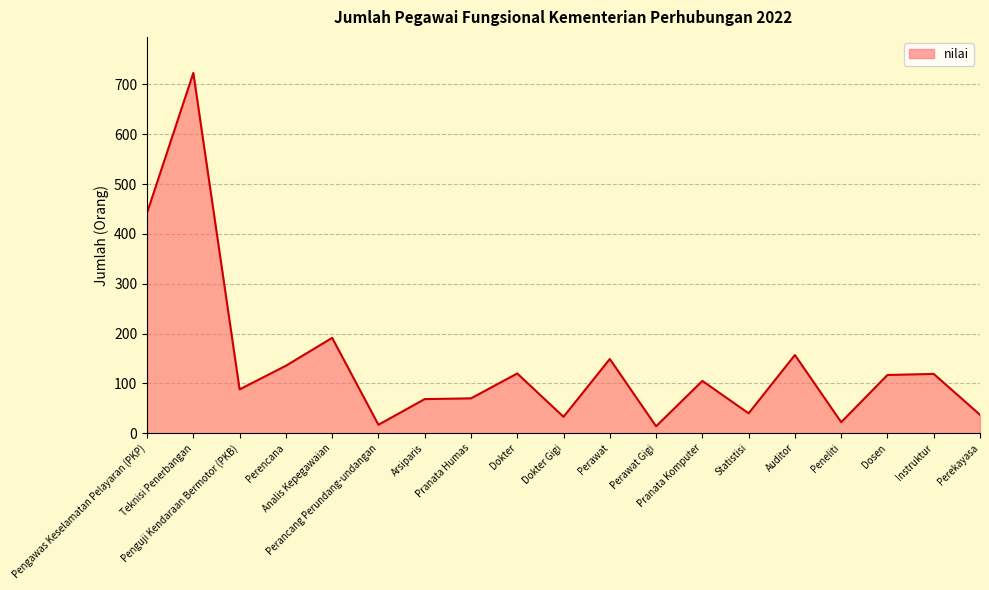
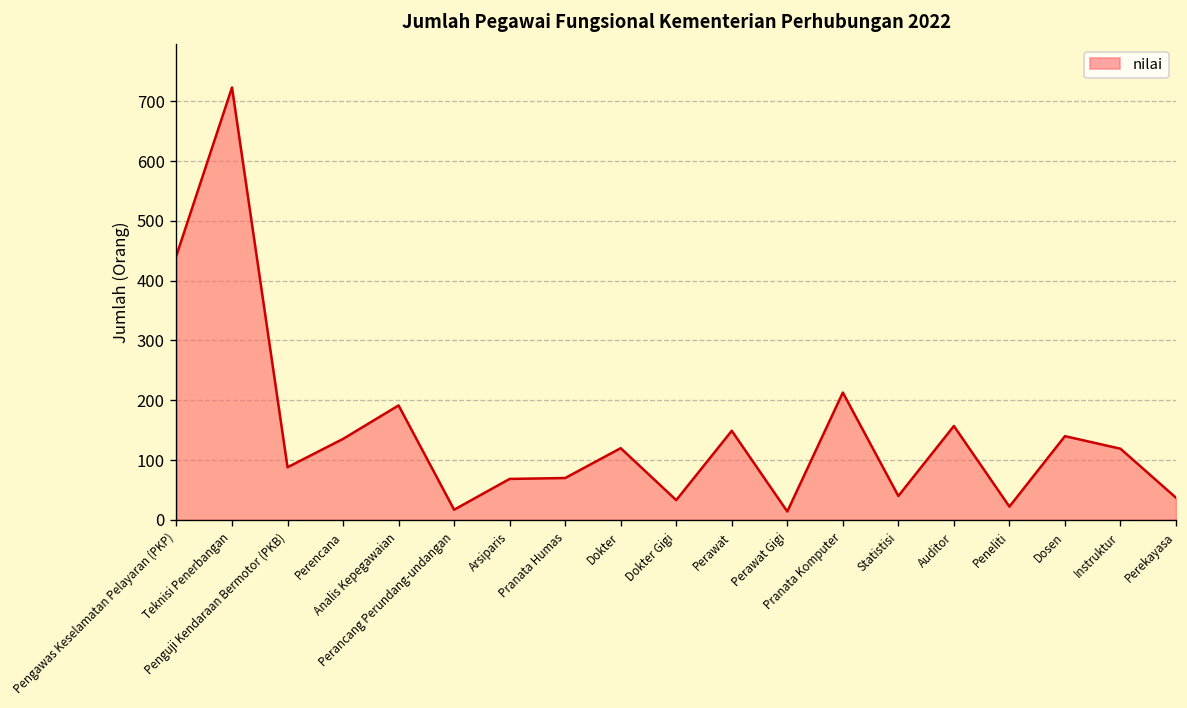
  {
    "Pengawas Keselamatan Pelayaran (PKP)": 440,
    "Teknisi Penerbangan": 720,
    "Penguji Kendaraan Bermotor (PKB)": 90,
    "Perencana": 140,
    "Analis Kepegawaian": 190,
    "Perancang Perundang-undangan": 20,
    "Arsiparis": 70,
    "Pranata Humas": 70,
    "Dokter": 120,
    "Dokter Gigi": 30,
    "Perawat": 150,
    "Perawat Gigi": 10,
-   "Pranata Komputer": 110,
+   "Pranata Komputer": 210,
    "Statistisi": 40,
    "Auditor": 160,
    "Peneliti": 20,
-   "Dosen": 120,
+   "Dosen": 140,
    "Instruktur": 120,
    "Perekayasa": 40
  }
